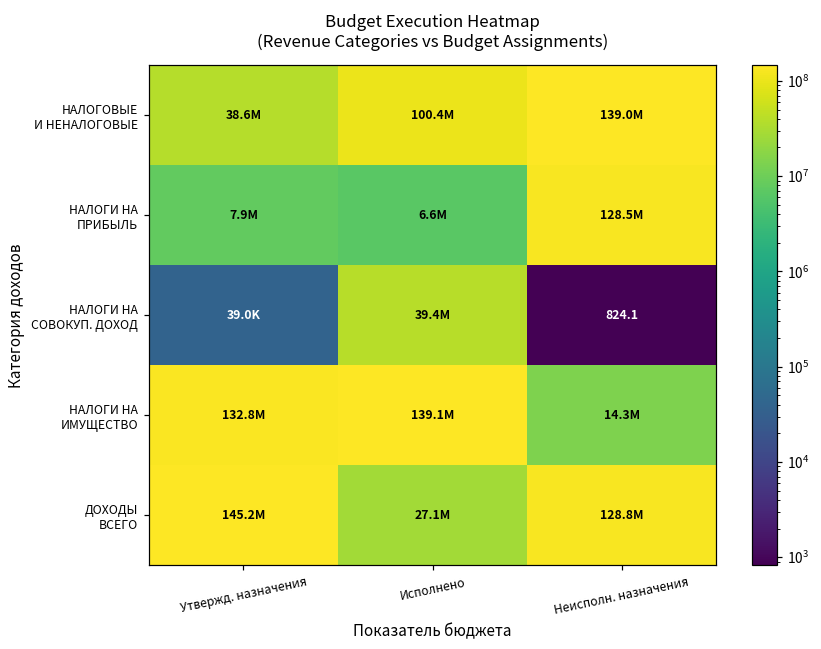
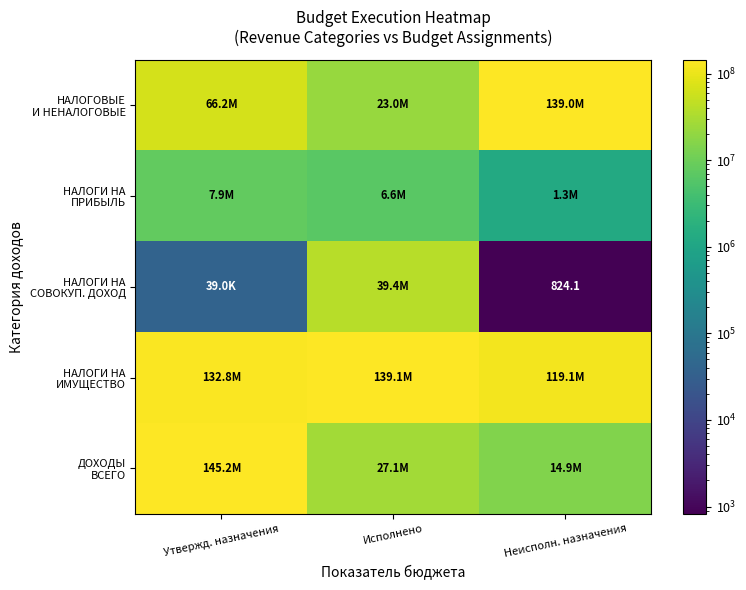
  {
    "НАЛОГОВЫЕ И НЕНАЛОГОВЫЕ": {
-     "Утвержд. назначения": "38.6M",
-     "Исполнено": "100.4M",
+     "Утвержд. назначения": "66.2M",
+     "Исполнено": "23.0M",
      "Неисполн. назначения": "139.0M"
    },
    "НАЛОГИ НА ПРИБЫЛЬ": {
      "Утвержд. назначения": "7.9M",
      "Исполнено": "6.6M",
-     "Неисполн. назначения": "128.5M"
+     "Неисполн. назначения": "1.3M"
    },
    "НАЛОГИ НА СОВОКУП. ДОХОД": {
      "Утвержд. назначения": "39.0K",
      "Исполнено": "39.4M",
      "Неисполн. назначения": "824.1"
    },
    "НАЛОГИ НА ИМУЩЕСТВО": {
      "Утвержд. назначения": "132.8M",
      "Исполнено": "139.1M",
-     "Неисполн. назначения": "14.3M"
+     "Неисполн. назначения": "119.1M"
    },
    "ДОХОДЫ ВСЕГО": {
      "Утвержд. назначения": "145.2M",
      "Исполнено": "27.1M",
-     "Неисполн. назначения": "128.8M"
+     "Неисполн. назначения": "14.9M"
    }
  }
